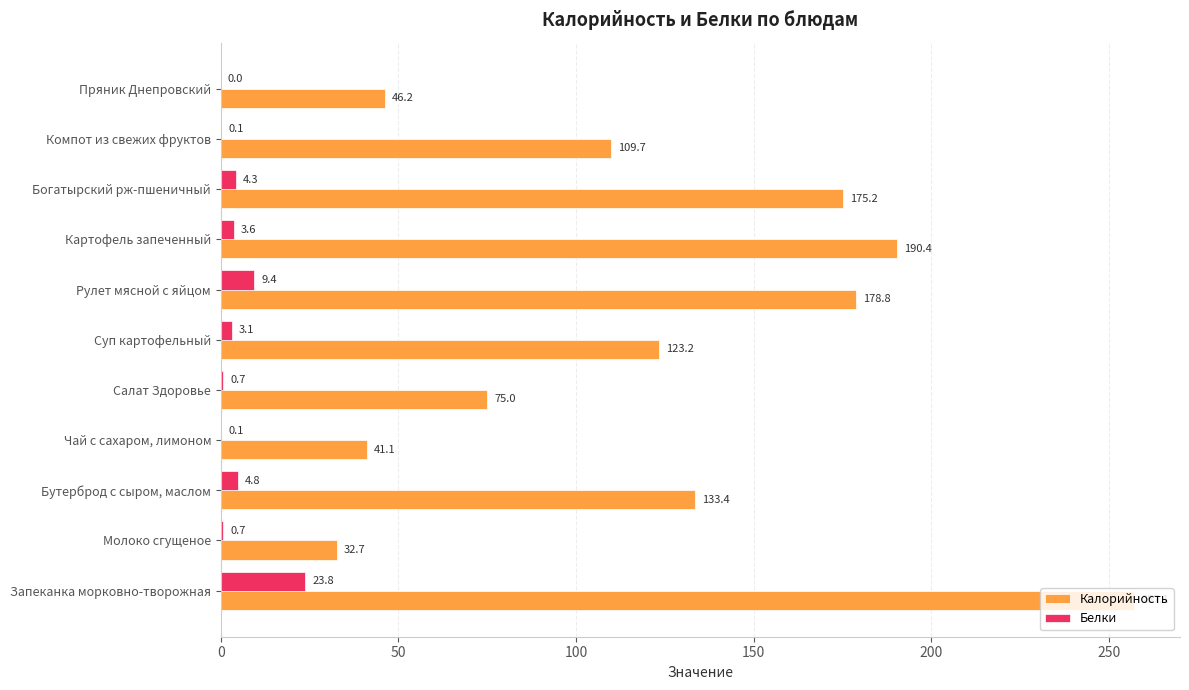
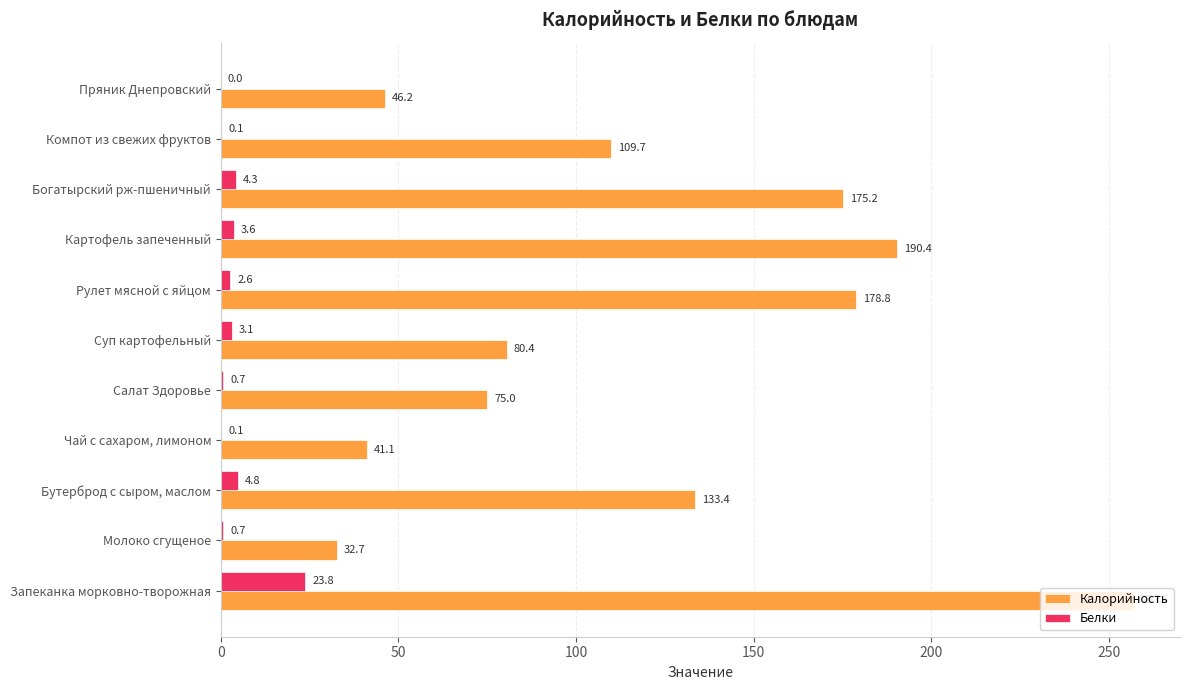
  {
    "Калорийность": {
      "Пряник Днепровский": 46.2,
      "Компот из свежих фруктов": 109.7,
      "Богатырский рж-пшеничный": 175.2,
      "Картофель запеченный": 190.4,
      "Рулет мясной с яйцом": 178.8,
-     "Суп картофельный": 123.2,
+     "Суп картофельный": 80.4,
      "Салат Здоровье": 75.0,
      "Чай с сахаром, лимоном": 41.1,
      "Бутерброд с сыром, маслом": 133.4,
      "Молоко сгущеное": 32.7
    },
    "Белки": {
      "Пряник Днепровский": 0.0,
      "Компот из свежих фруктов": 0.1,
      "Богатырский рж-пшеничный": 4.3,
      "Картофель запеченный": 3.6,
-     "Рулет мясной с яйцом": 9.4,
+     "Рулет мясной с яйцом": 2.6,
      "Суп картофельный": 3.1,
      "Салат Здоровье": 0.7,
      "Чай с сахаром, лимоном": 0.1,
      "Бутерброд с сыром, маслом": 4.8,
      "Молоко сгущеное": 0.7,
      "Запеканка морковно-творожная": 23.8
    }
  }
